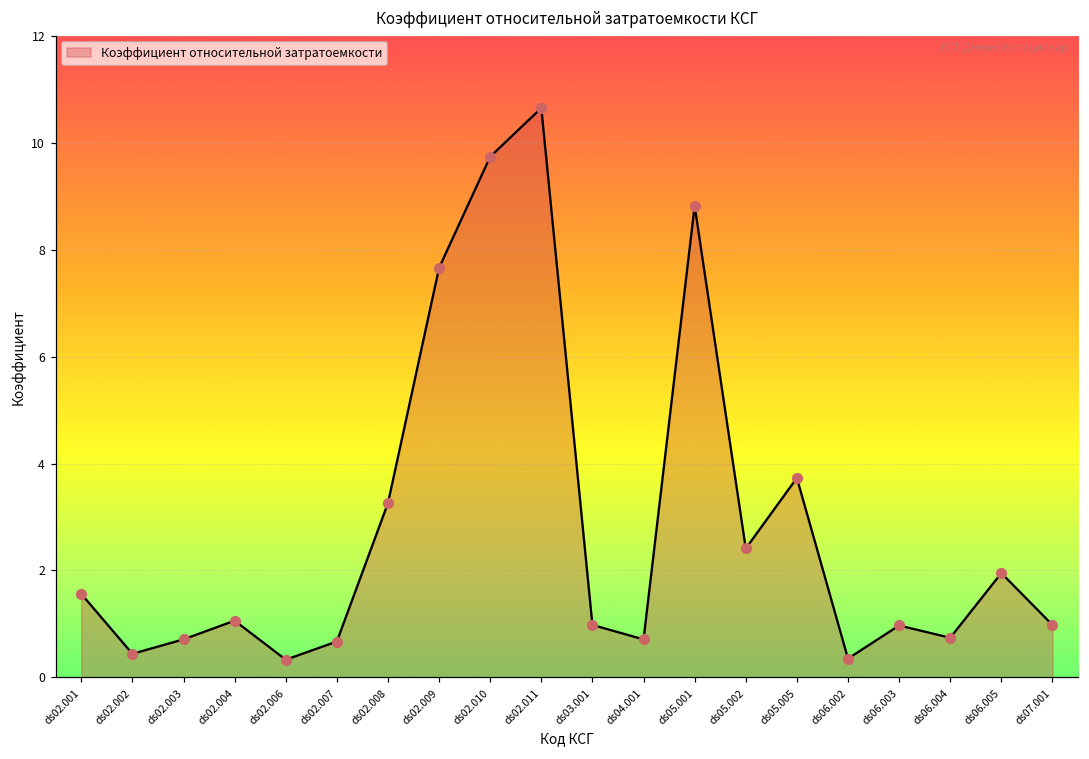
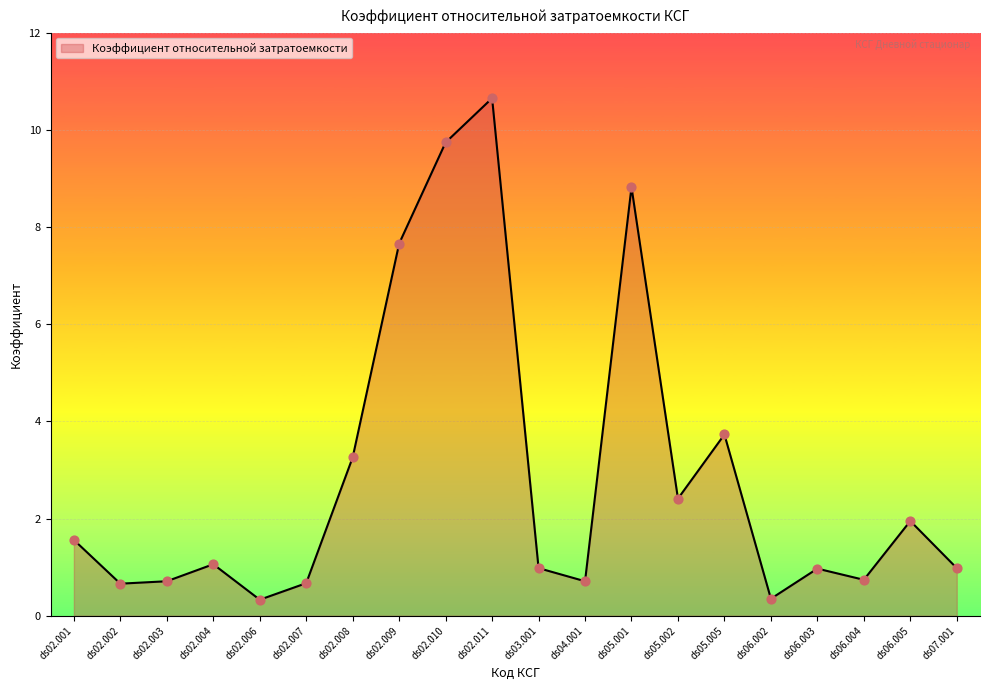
  {
    "ds02.001": 1.6,
-   "ds02.002": 0.4,
+   "ds02.002": 0.7,
    "ds02.003": 0.7,
    "ds02.004": 1.1,
    "ds02.006": 0.3,
    "ds02.007": 0.7,
    "ds02.008": 3.3,
    "ds02.009": 7.7,
    "ds02.010": 9.7,
    "ds02.011": 10.7,
    "ds03.001": 1.0,
    "ds04.001": 0.7,
    "ds05.001": 8.8,
    "ds05.002": 2.4,
    "ds05.005": 3.7,
    "ds06.002": 0.4,
    "ds06.003": 1.0,
    "ds06.004": 0.7,
    "ds06.005": 2.0,
    "ds07.001": 1.0
  }
